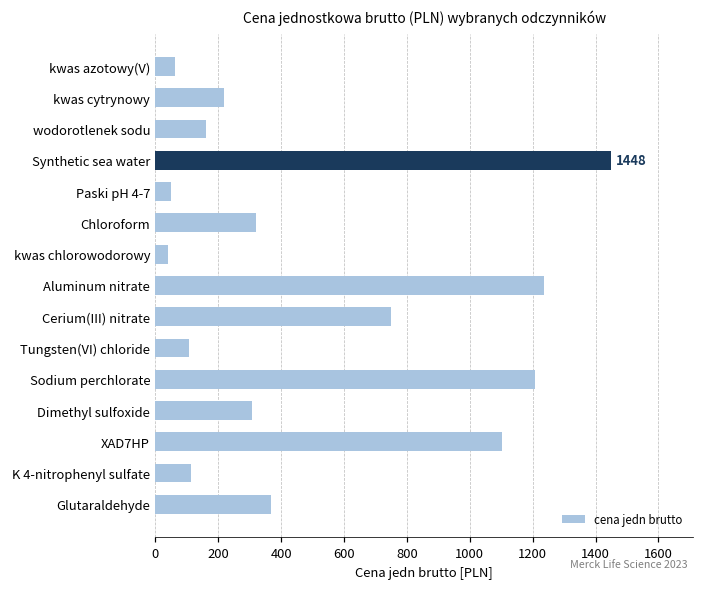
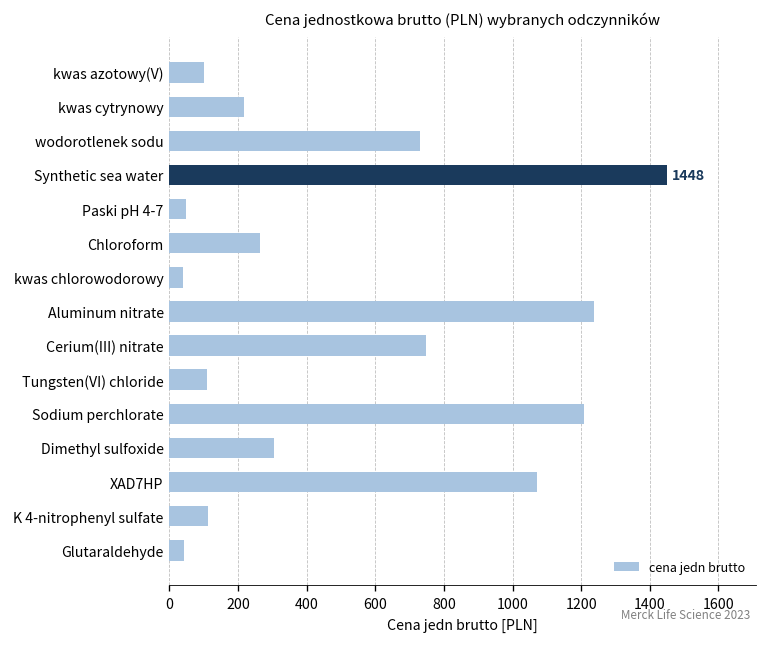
  {
-   "kwas azotowy(V)": 60,
+   "kwas azotowy(V)": 100,
    "kwas cytrynowy": 220,
-   "wodorotlenek sodu": 160,
+   "wodorotlenek sodu": 730,
    "Paski pH 4-7": 50,
-   "Chloroform": 320,
+   "Chloroform": 260,
    "kwas chlorowodorowy": 40,
    "Aluminum nitrate": 1240,
    "Cerium(III) nitrate": 750,
    "Tungsten(VI) chloride": 110,
    "Sodium perchlorate": 1210,
    "Dimethyl sulfoxide": 310,
-   "XAD7HP": 1100,
+   "XAD7HP": 1070,
    "K 4-nitrophenyl sulfate": 110,
-   "Glutaraldehyde": 370
+   "Glutaraldehyde": 40
  }
